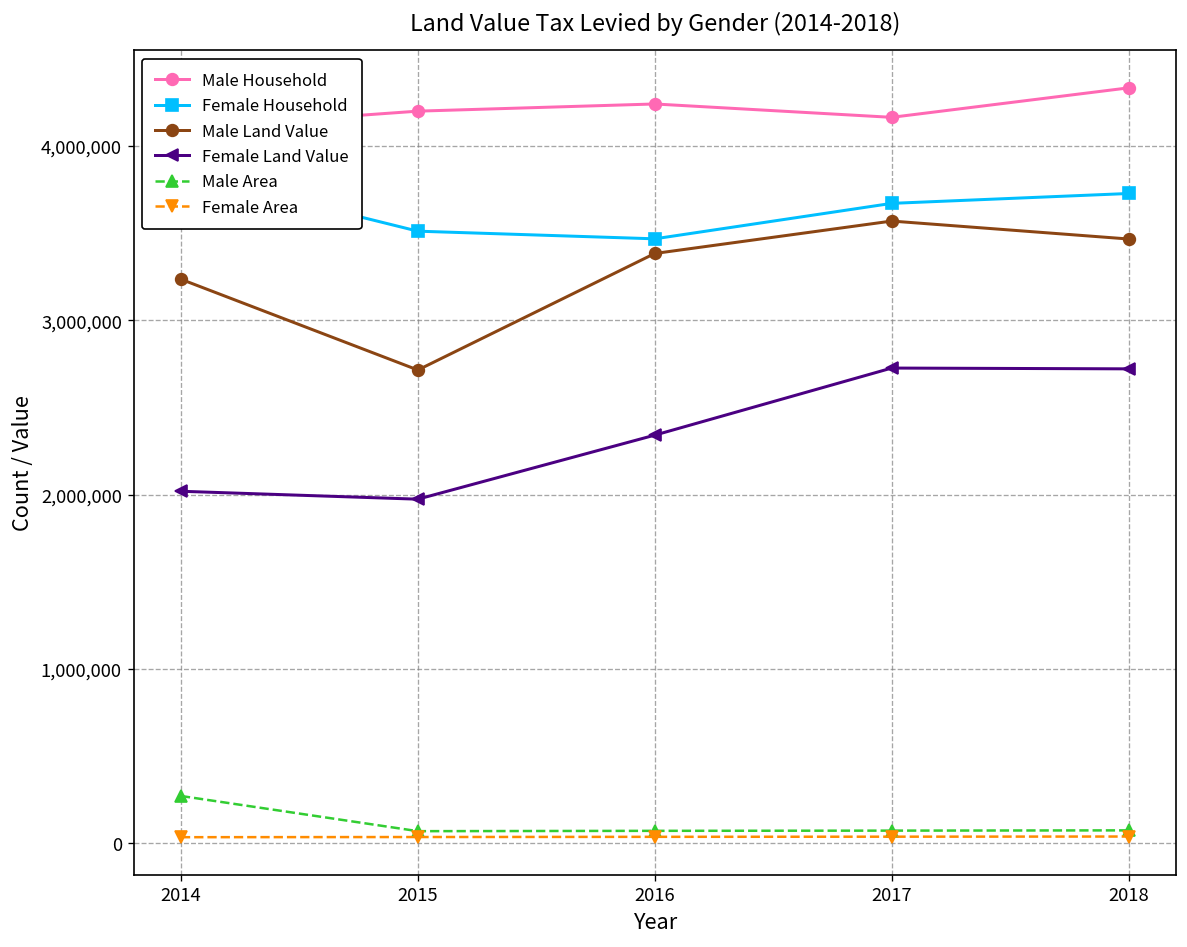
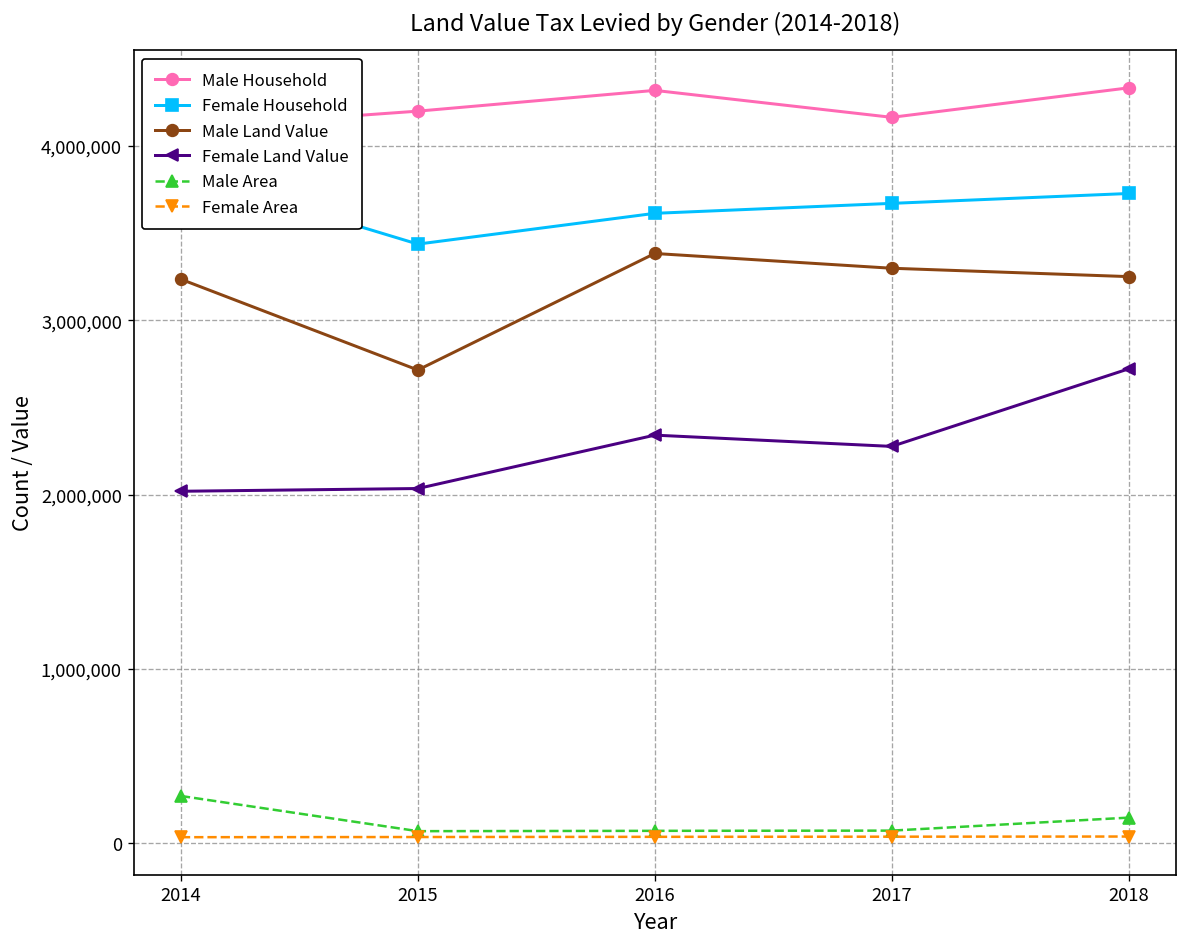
  {
    "Male Household": {
      "2015": "4,200,000",
-     "2016": "4,240,000",
+     "2016": "4,320,000",
      "2017": "4,160,000",
      "2018": "4,330,000"
    },
    "Female Household": {
-     "2015": "3,510,000",
-     "2016": "3,470,000",
+     "2015": "3,440,000",
+     "2016": "3,610,000",
      "2017": "3,670,000",
      "2018": "3,730,000"
    },
    "Male Land Value": {
      "2014": "3,240,000",
      "2015": "2,710,000",
      "2016": "3,380,000",
-     "2017": "3,570,000",
-     "2018": "3,470,000"
+     "2017": "3,300,000",
+     "2018": "3,250,000"
    },
    "Female Land Value": {
      "2014": "2,020,000",
-     "2015": "1,970,000",
+     "2015": "2,040,000",
      "2016": "2,340,000",
-     "2017": "2,730,000",
+     "2017": "2,280,000",
      "2018": "2,720,000"
    },
    "Male Area": {
      "2014": "270,000",
      "2015": "70,000",
      "2016": "70,000",
      "2017": "70,000",
-     "2018": "80,000"
+     "2018": "150,000"
    },
    "Female Area": {
      "2014": "40,000",
      "2015": "40,000",
      "2016": "40,000",
      "2017": "40,000",
      "2018": "40,000"
    }
  }
